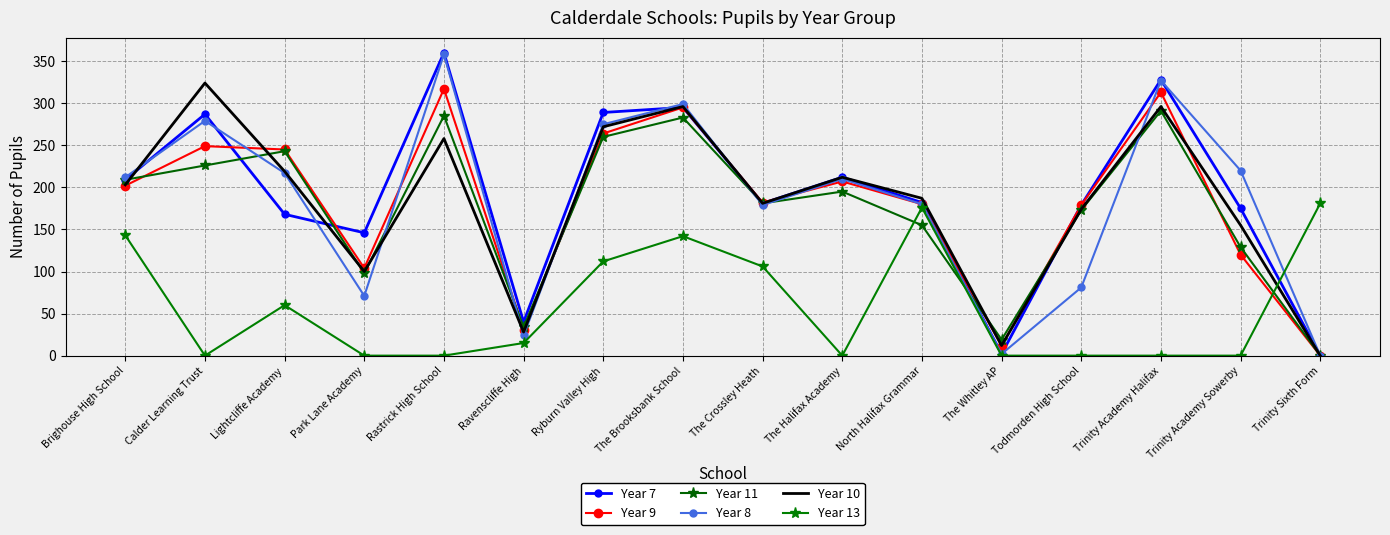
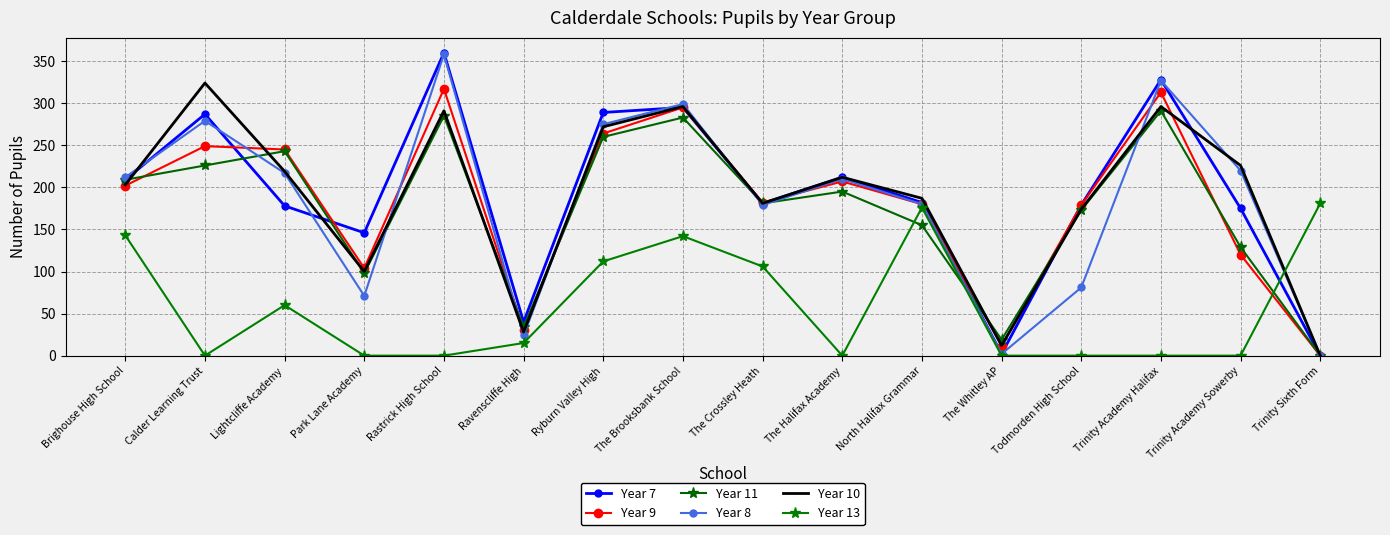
  {
    "Year 7": {
      "Calder Learning Trust": 290,
-     "Lightcliffe Academy": 170,
+     "Lightcliffe Academy": 180,
      "Park Lane Academy": 150,
      "Ravenscliffe High": 40,
      "Ryburn Valley High": 290,
      "Trinity Academy Sowerby": 180
    },
    "Year 9": {
      "Calder Learning Trust": 250,
      "Park Lane Academy": 100,
      "Rastrick High School": 320,
      "Ryburn Valley High": 260,
      "The Halifax Academy": 210,
      "Trinity Academy Halifax": 310,
      "Trinity Academy Sowerby": 120
    },
    "Year 8": {
      "Calder Learning Trust": 280,
      "Park Lane Academy": 70,
      "Ravenscliffe High": 20,
      "Todmorden High School": 80,
      "Trinity Academy Sowerby": 220
    },
    "Year 10": {
      "Calder Learning Trust": 320,
-     "Rastrick High School": 260,
+     "Rastrick High School": 290,
      "North Halifax Grammar": 190,
      "Trinity Academy Halifax": 300,
-     "Trinity Academy Sowerby": 160
+     "Trinity Academy Sowerby": 230
    }
  }
